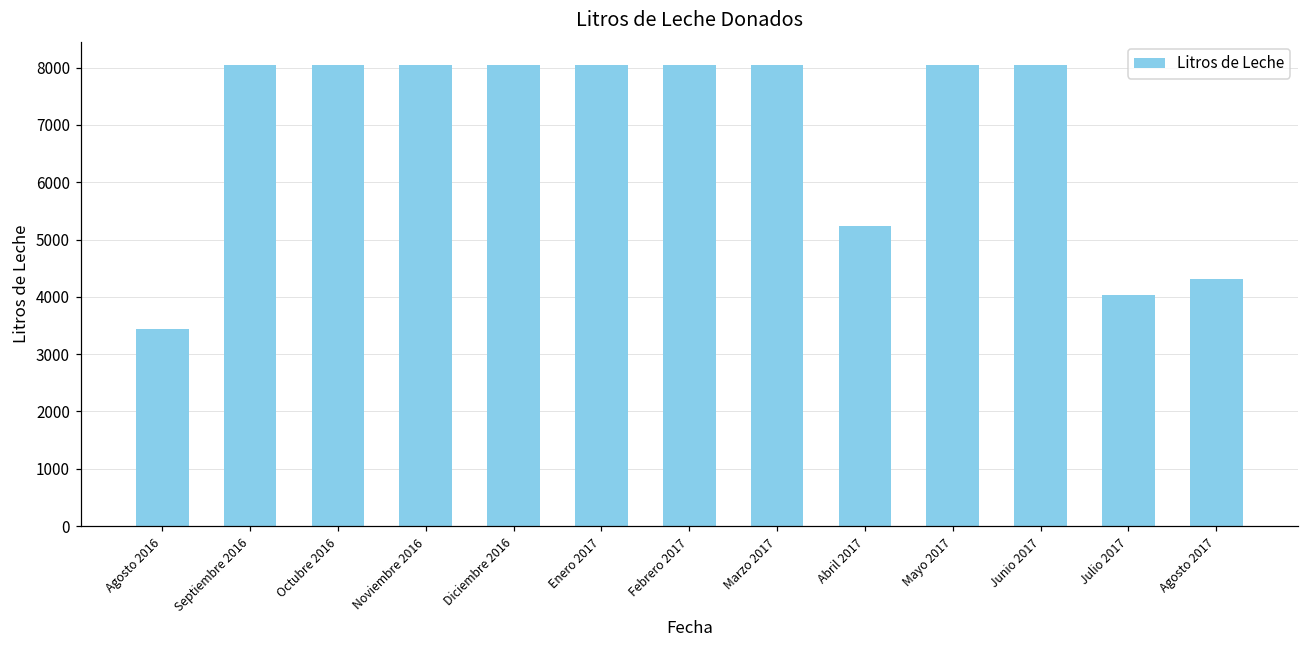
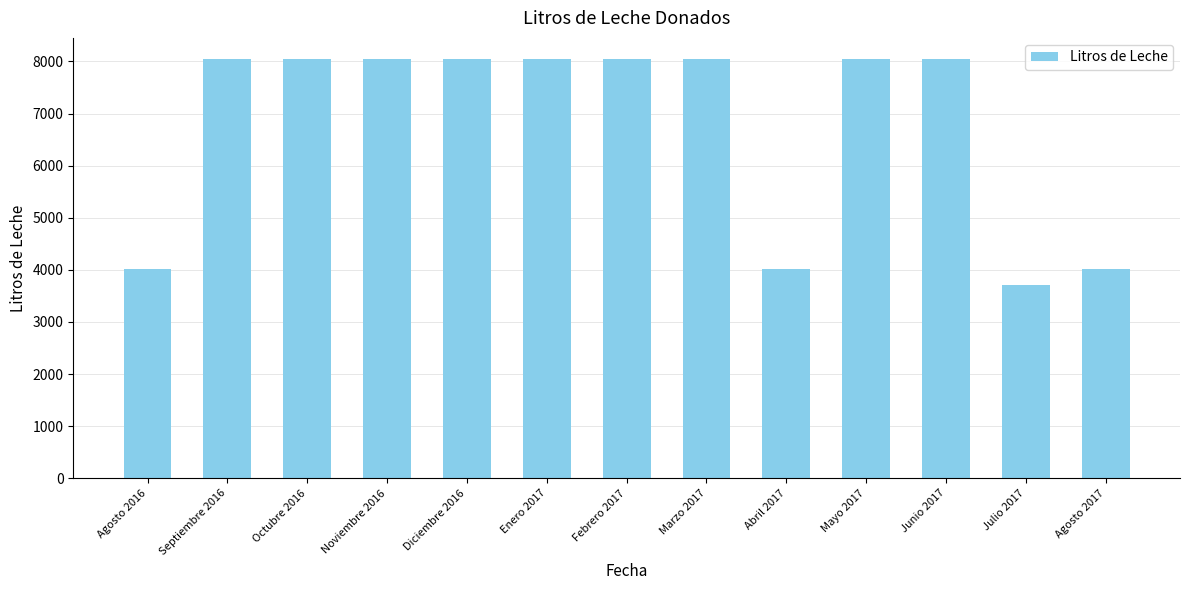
  {
-   "Agosto 2016": 3400,
+   "Agosto 2016": 4000,
    "Septiembre 2016": 8100,
    "Octubre 2016": 8100,
    "Noviembre 2016": 8100,
    "Diciembre 2016": 8100,
    "Enero 2017": 8100,
    "Febrero 2017": 8100,
    "Marzo 2017": 8100,
-   "Abril 2017": 5200,
+   "Abril 2017": 4000,
    "Mayo 2017": 8100,
    "Junio 2017": 8100,
-   "Julio 2017": 4000,
-   "Agosto 2017": 4300
+   "Julio 2017": 3700,
+   "Agosto 2017": 4000
  }
